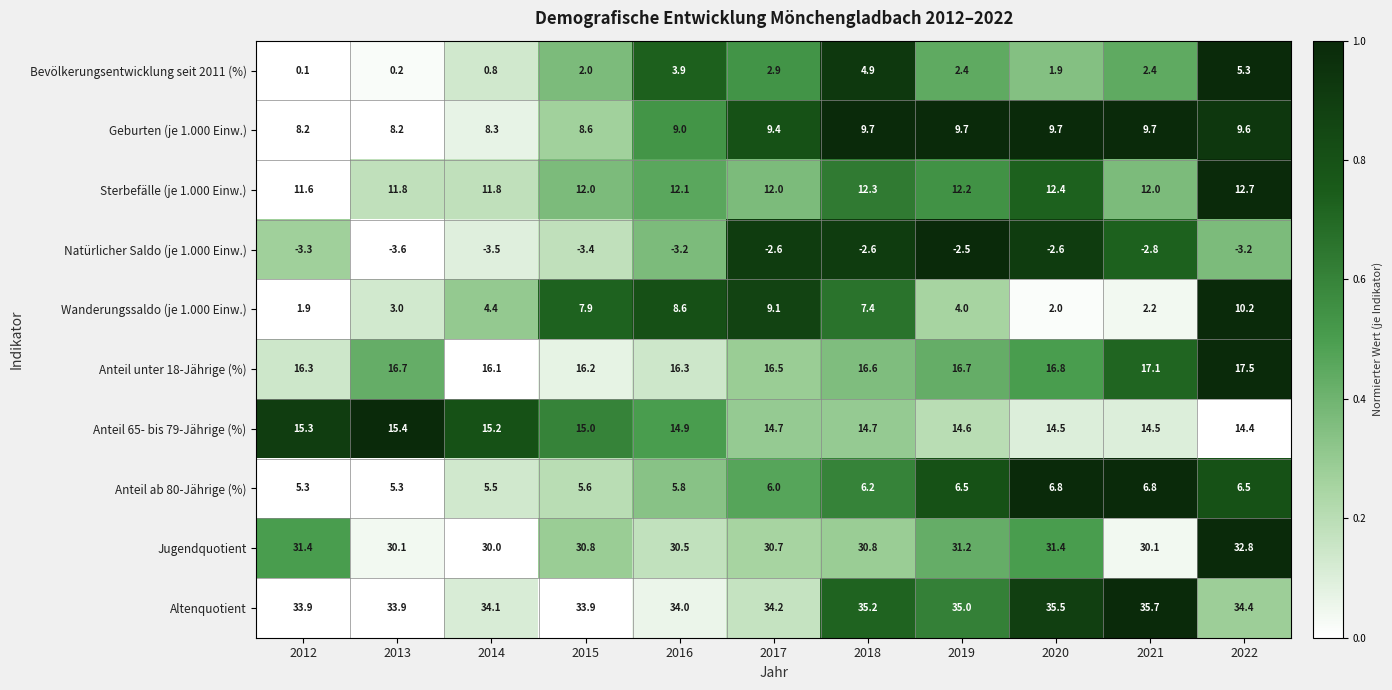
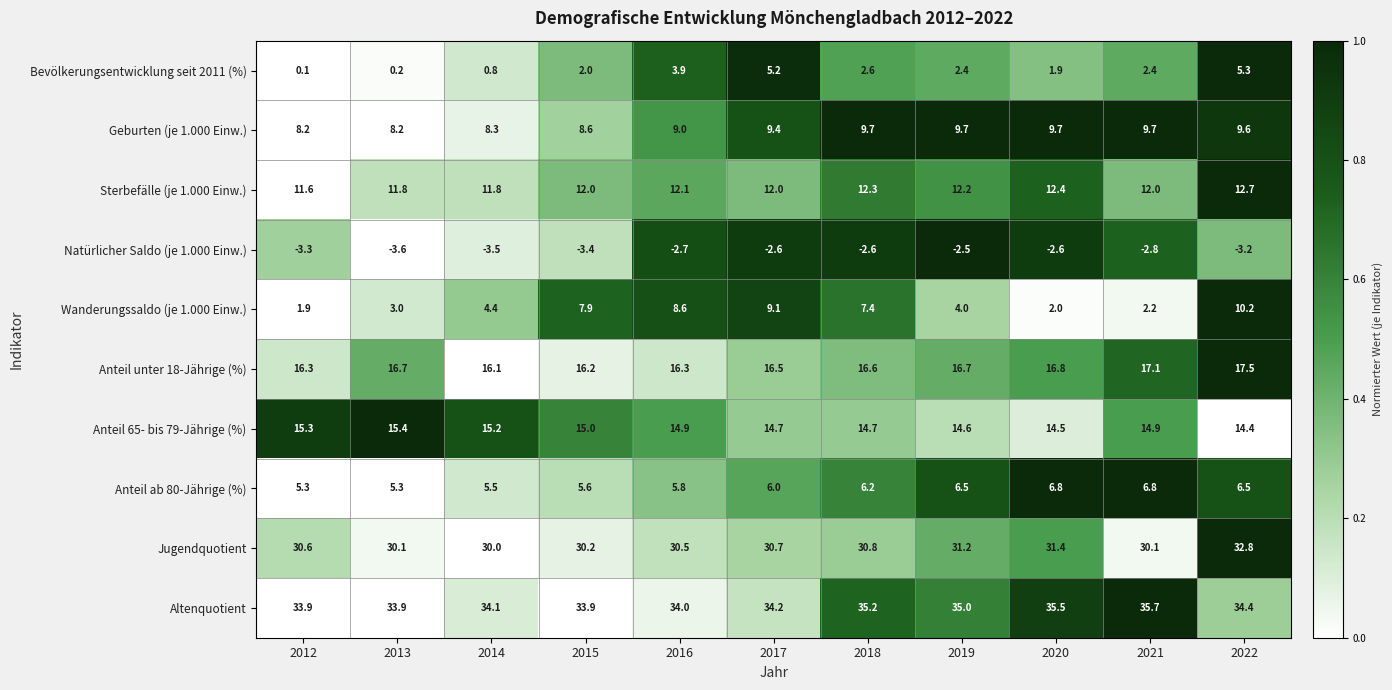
  {
    "Bevölkerungsentwicklung seit 2011 (%)": {
      "2012": 0.1,
      "2013": 0.2,
      "2014": 0.8,
      "2015": 2.0,
      "2016": 3.9,
-     "2017": 2.9,
-     "2018": 4.9,
+     "2017": 5.2,
+     "2018": 2.6,
      "2019": 2.4,
      "2020": 1.9,
      "2021": 2.4,
      "2022": 5.3
    },
    "Geburten (je 1.000 Einw.)": {
      "2012": 8.2,
      "2013": 8.2,
      "2014": 8.3,
      "2015": 8.6,
      "2016": 9.0,
      "2017": 9.4,
      "2018": 9.7,
      "2019": 9.7,
      "2020": 9.7,
      "2021": 9.7,
      "2022": 9.6
    },
    "Sterbefälle (je 1.000 Einw.)": {
      "2012": 11.6,
      "2013": 11.8,
      "2014": 11.8,
      "2015": 12.0,
      "2016": 12.1,
      "2017": 12.0,
      "2018": 12.3,
      "2019": 12.2,
      "2020": 12.4,
      "2021": 12.0,
      "2022": 12.7
    },
    "Natürlicher Saldo (je 1.000 Einw.)": {
      "2012": -3.3,
      "2013": -3.6,
      "2014": -3.5,
      "2015": -3.4,
-     "2016": -3.2,
+     "2016": -2.7,
      "2017": -2.6,
      "2018": -2.6,
      "2019": -2.5,
      "2020": -2.6,
      "2021": -2.8,
      "2022": -3.2
    },
    "Wanderungssaldo (je 1.000 Einw.)": {
      "2012": 1.9,
      "2013": 3.0,
      "2014": 4.4,
      "2015": 7.9,
      "2016": 8.6,
      "2017": 9.1,
      "2018": 7.4,
      "2019": 4.0,
      "2020": 2.0,
      "2021": 2.2,
      "2022": 10.2
    },
    "Anteil unter 18-Jährige (%)": {
      "2012": 16.3,
      "2013": 16.7,
      "2014": 16.1,
      "2015": 16.2,
      "2016": 16.3,
      "2017": 16.5,
      "2018": 16.6,
      "2019": 16.7,
      "2020": 16.8,
      "2021": 17.1,
      "2022": 17.5
    },
    "Anteil 65- bis 79-Jährige (%)": {
      "2012": 15.3,
      "2013": 15.4,
      "2014": 15.2,
      "2015": 15.0,
      "2016": 14.9,
      "2017": 14.7,
      "2018": 14.7,
      "2019": 14.6,
      "2020": 14.5,
-     "2021": 14.5,
+     "2021": 14.9,
      "2022": 14.4
    },
    "Anteil ab 80-Jährige (%)": {
      "2012": 5.3,
      "2013": 5.3,
      "2014": 5.5,
      "2015": 5.6,
      "2016": 5.8,
      "2017": 6.0,
      "2018": 6.2,
      "2019": 6.5,
      "2020": 6.8,
      "2021": 6.8,
      "2022": 6.5
    },
    "Jugendquotient": {
-     "2012": 31.4,
+     "2012": 30.6,
      "2013": 30.1,
      "2014": 30.0,
-     "2015": 30.8,
+     "2015": 30.2,
      "2016": 30.5,
      "2017": 30.7,
      "2018": 30.8,
      "2019": 31.2,
      "2020": 31.4,
      "2021": 30.1,
      "2022": 32.8
    },
    "Altenquotient": {
      "2012": 33.9,
      "2013": 33.9,
      "2014": 34.1,
      "2015": 33.9,
      "2016": 34.0,
      "2017": 34.2,
      "2018": 35.2,
      "2019": 35.0,
      "2020": 35.5,
      "2021": 35.7,
      "2022": 34.4
    }
  }
